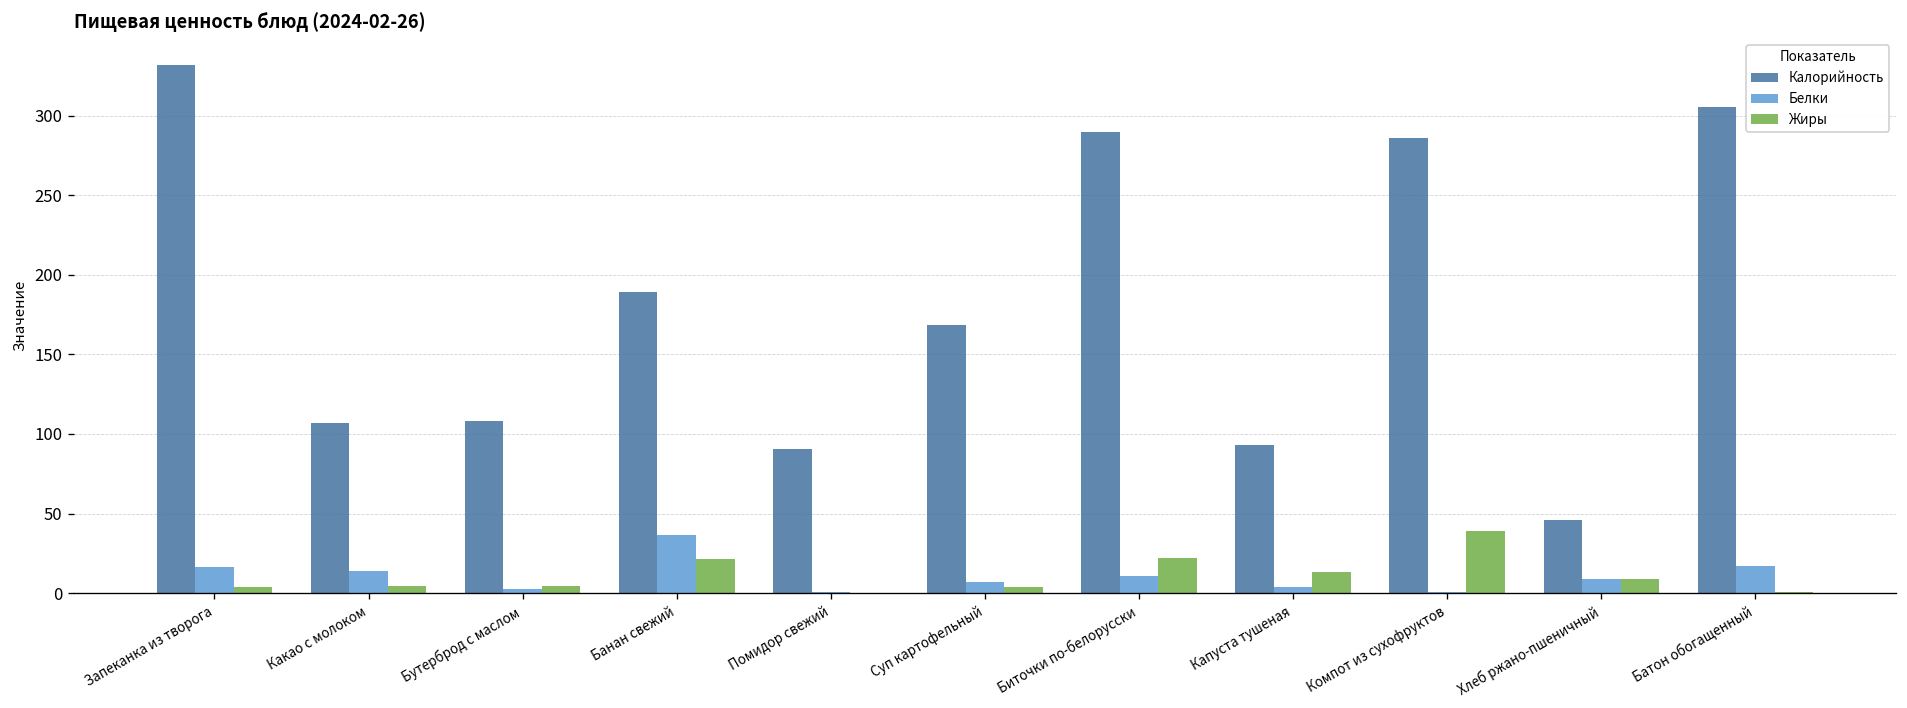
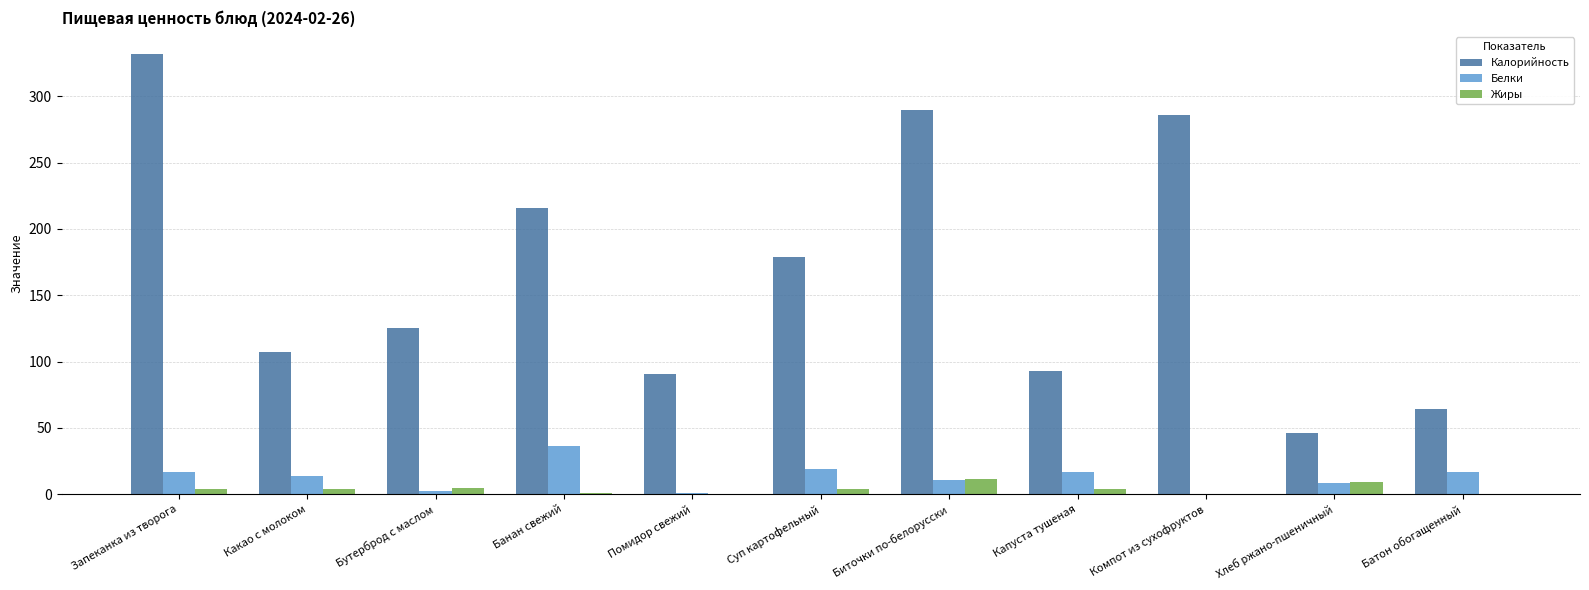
  {
    "Калорийность": {
      "Запеканка из творога": 332,
      "Какао с молоком": 107,
-     "Бутерброд с маслом": 108,
-     "Банан свежий": 189,
+     "Бутерброд с маслом": 126,
+     "Банан свежий": 216,
      "Помидор свежий": 90,
-     "Суп картофельный": 168,
+     "Суп картофельный": 179,
      "Биточки по-белорусски": 290,
      "Капуста тушеная": 93,
      "Компот из сухофруктов": 286,
      "Хлеб ржано-пшеничный": 46,
-     "Батон обогащенный": 305
+     "Батон обогащенный": 64
    },
    "Белки": {
      "Запеканка из творога": 17,
      "Какао с молоком": 14,
      "Бутерброд с маслом": 2,
      "Банан свежий": 37,
-     "Суп картофельный": 7,
+     "Суп картофельный": 19,
      "Биточки по-белорусски": 11,
-     "Капуста тушеная": 4,
+     "Капуста тушеная": 17,
      "Хлеб ржано-пшеничный": 9,
      "Батон обогащенный": 17
    },
    "Жиры": {
      "Запеканка из творога": 4,
      "Какао с молоком": 4,
      "Бутерброд с маслом": 4,
-     "Банан свежий": 22,
+     "Банан свежий": 1,
      "Суп картофельный": 4,
-     "Биточки по-белорусски": 22,
-     "Капуста тушеная": 14,
-     "Компот из сухофруктов": 39,
+     "Биточки по-белорусски": 11,
+     "Капуста тушеная": 4,
+     "Компот из сухофруктов": 0,
      "Хлеб ржано-пшеничный": 9
    }
  }
